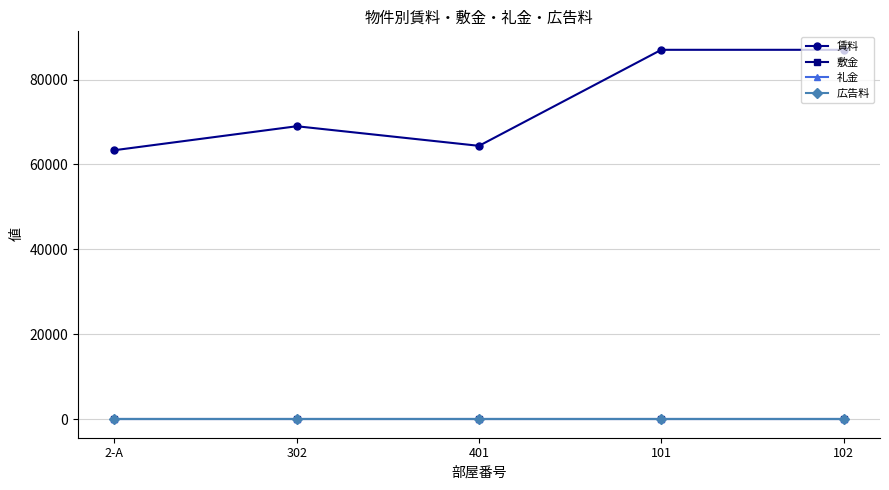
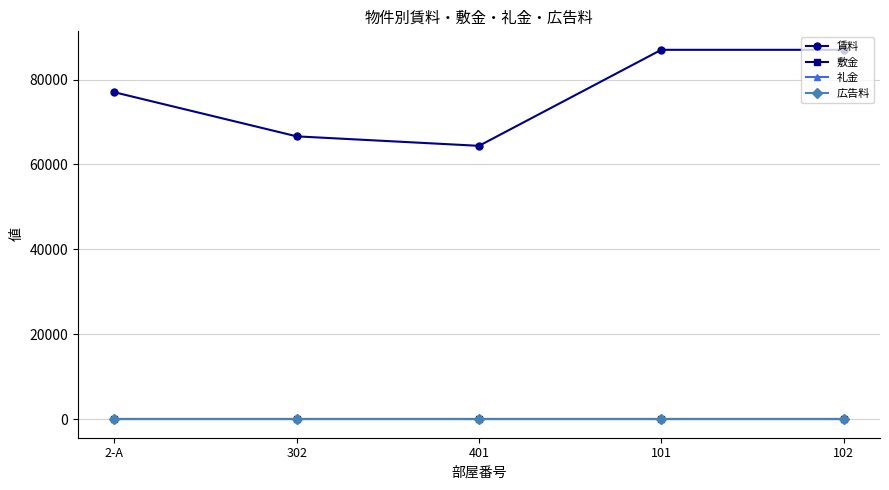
  {
    "賃料": {
-     "2-A": 63000,
-     "302": 69000,
+     "2-A": 77000,
+     "302": 67000,
      "401": 64000,
      "101": 87000
    },
    "広告料": {
      "2-A": 0,
      "302": 0,
      "401": 0,
      "101": 0,
      "102": 0
    }
  }
